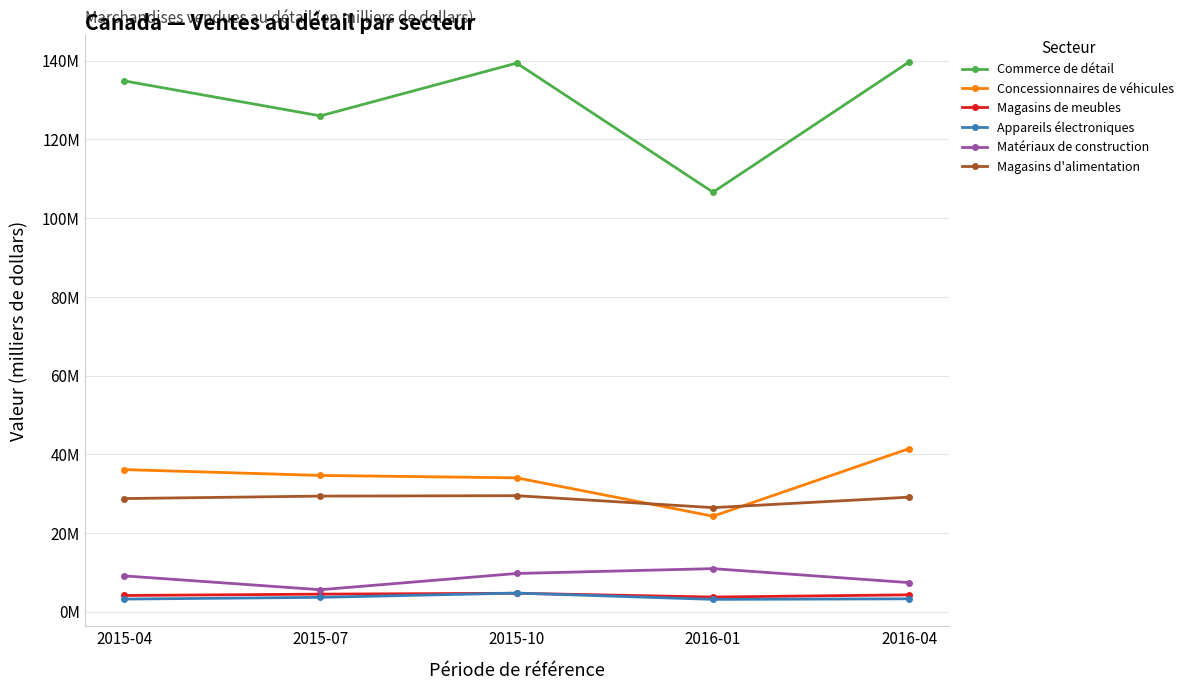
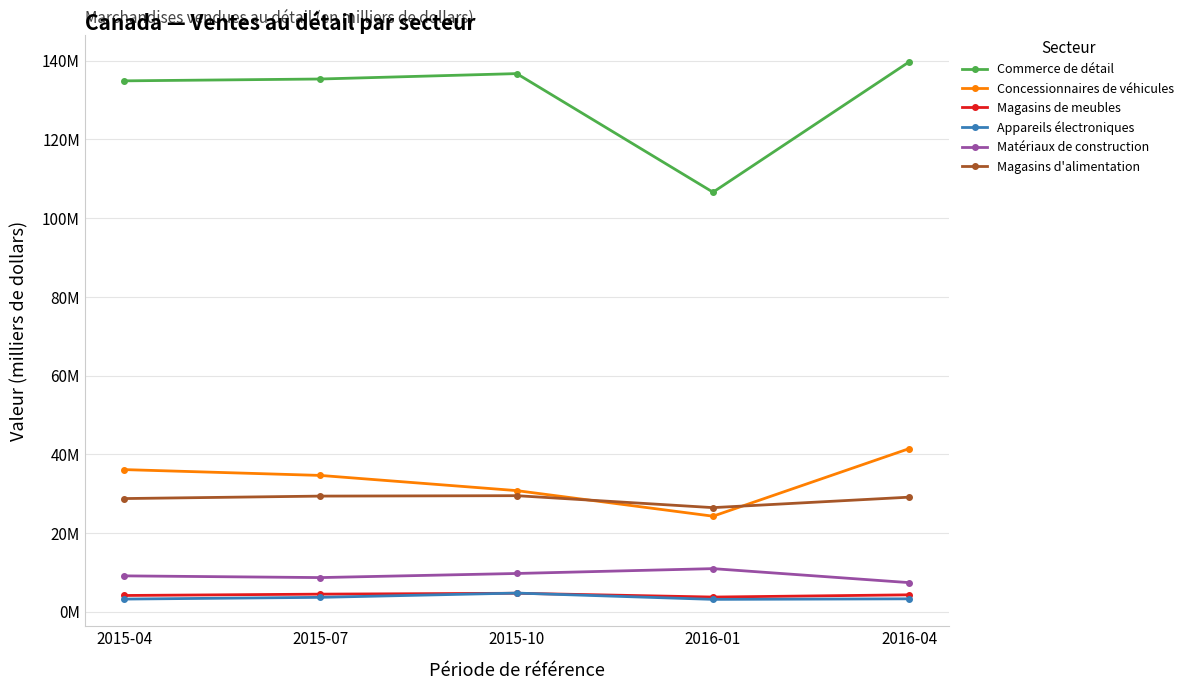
  {
    "Commerce de détail": {
      "2015-04": 135000000,
-     "2015-07": 126000000,
-     "2015-10": 139000000,
+     "2015-07": 135000000,
+     "2015-10": 137000000,
      "2016-01": 107000000,
      "2016-04": 140000000
    },
    "Concessionnaires de véhicules": {
      "2015-04": 36000000,
      "2015-07": 35000000,
-     "2015-10": 34000000,
+     "2015-10": 31000000,
      "2016-01": 24000000,
      "2016-04": 41000000
    },
    "Magasins de meubles": {
      "2015-04": 4000000,
      "2015-07": 4000000,
      "2016-04": 4000000
    },
    "Appareils électroniques": {
      "2015-04": 3000000,
      "2015-07": 4000000,
      "2016-04": 3000000
    },
    "Matériaux de construction": {
      "2015-04": 9000000,
-     "2015-07": 6000000,
+     "2015-07": 9000000,
      "2015-10": 10000000,
      "2016-01": 11000000,
      "2016-04": 7000000
    },
    "Magasins d'alimentation": {
      "2015-04": 29000000,
      "2015-07": 29000000,
      "2015-10": 29000000,
      "2016-01": 26000000,
      "2016-04": 29000000
    }
  }
